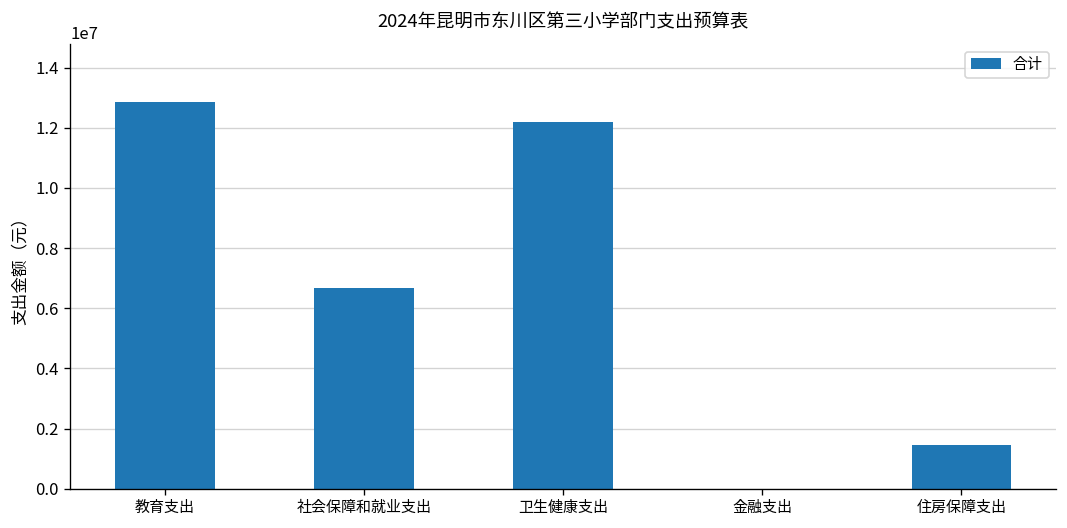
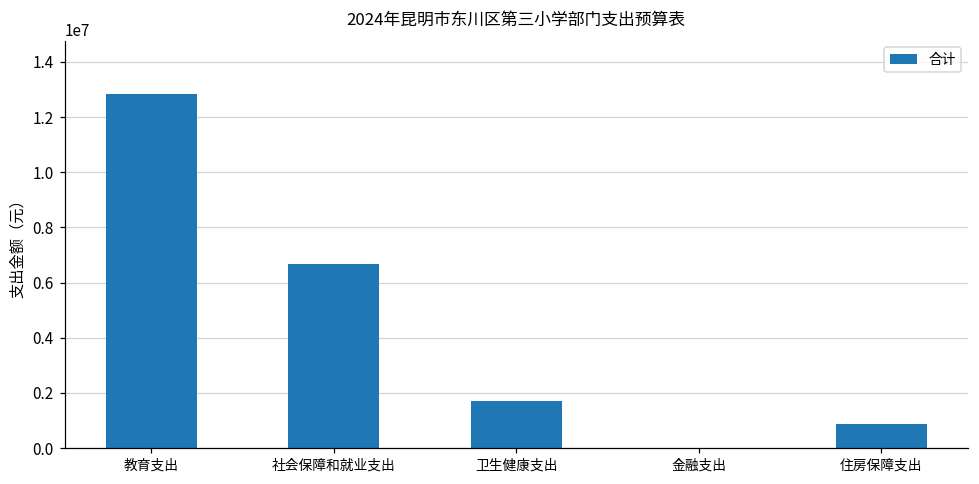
  {
    "教育支出": 12800000,
    "社会保障和就业支出": 6700000,
-   "卫生健康支出": 12200000,
-   "住房保障支出": 1500000
+   "卫生健康支出": 1700000,
+   "住房保障支出": 900000
  }
